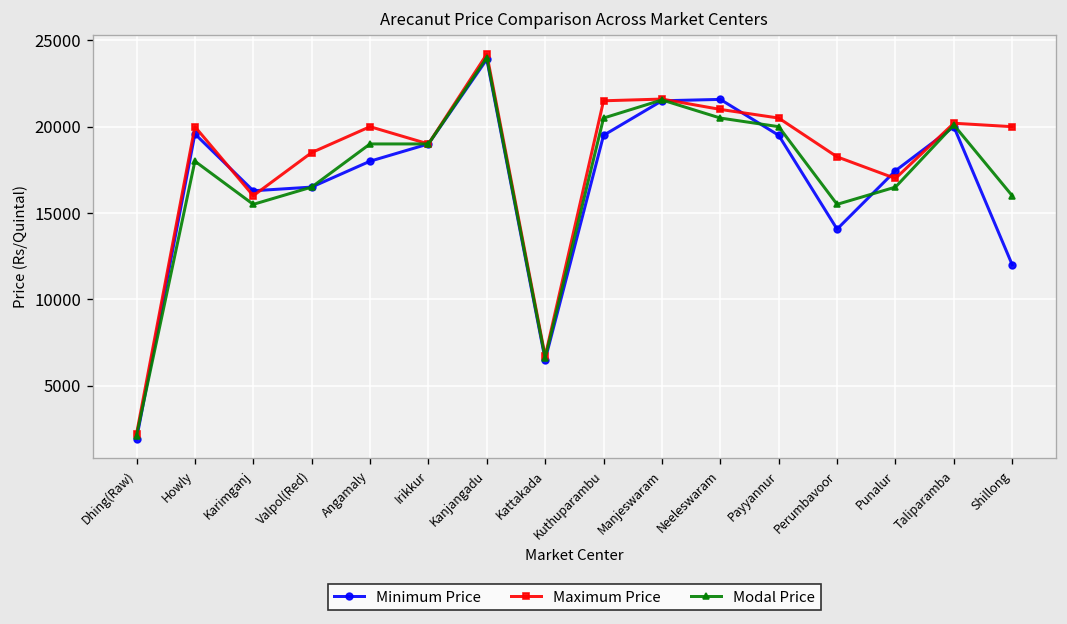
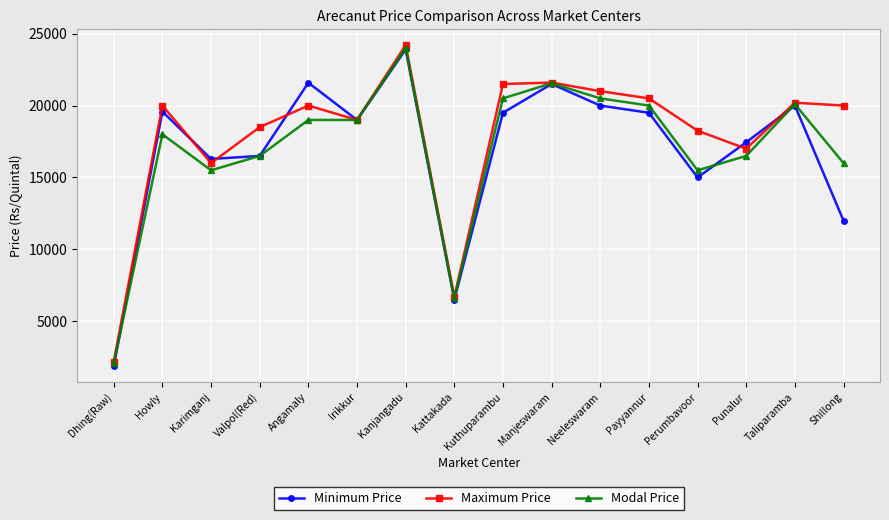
  {
    "Minimum Price": {
      "Dhing(Raw)": 1900,
      "Howly": 19600,
      "Karimganj": 16300,
-     "Angamaly": 18000,
+     "Angamaly": 21600,
      "Kuthuparambu": 19500,
-     "Neeleswaram": 21600,
+     "Neeleswaram": 20000,
      "Payyannur": 19500,
-     "Perumbavoor": 14100,
+     "Perumbavoor": 15000,
      "Punalur": 17400,
      "Shillong": 12000
    },
    "Maximum Price": {
      "Howly": 20000,
      "Karimganj": 16000,
      "Valpol(Red)": 18500,
      "Angamaly": 20000,
      "Kanjangadu": 24200,
      "Kuthuparambu": 21500,
      "Neeleswaram": 21000,
      "Payyannur": 20500,
      "Perumbavoor": 18300,
      "Punalur": 17000,
      "Shillong": 20000
    },
    "Modal Price": {
      "Howly": 18000,
      "Karimganj": 15500,
      "Angamaly": 19000,
      "Kuthuparambu": 20500,
      "Neeleswaram": 20500,
      "Payyannur": 20000,
      "Perumbavoor": 15500,
      "Punalur": 16500,
      "Shillong": 16000
    }
  }
